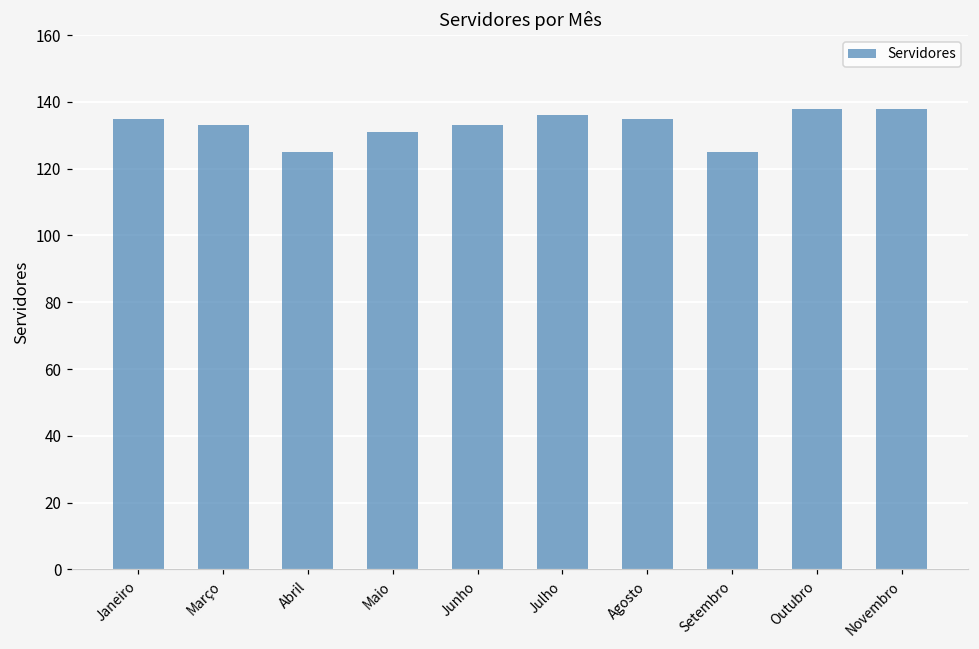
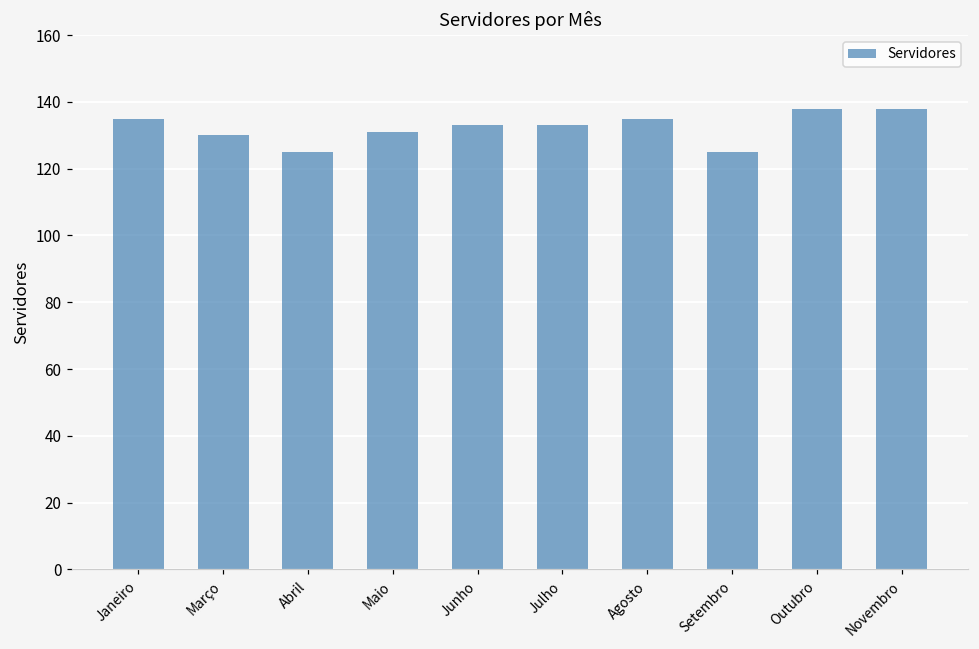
  {
    "Janeiro": 135,
-   "Março": 133,
+   "Março": 130,
    "Abril": 125,
    "Maio": 131,
    "Junho": 133,
-   "Julho": 136,
+   "Julho": 133,
    "Agosto": 135,
    "Setembro": 125,
    "Outubro": 138,
    "Novembro": 138
  }
